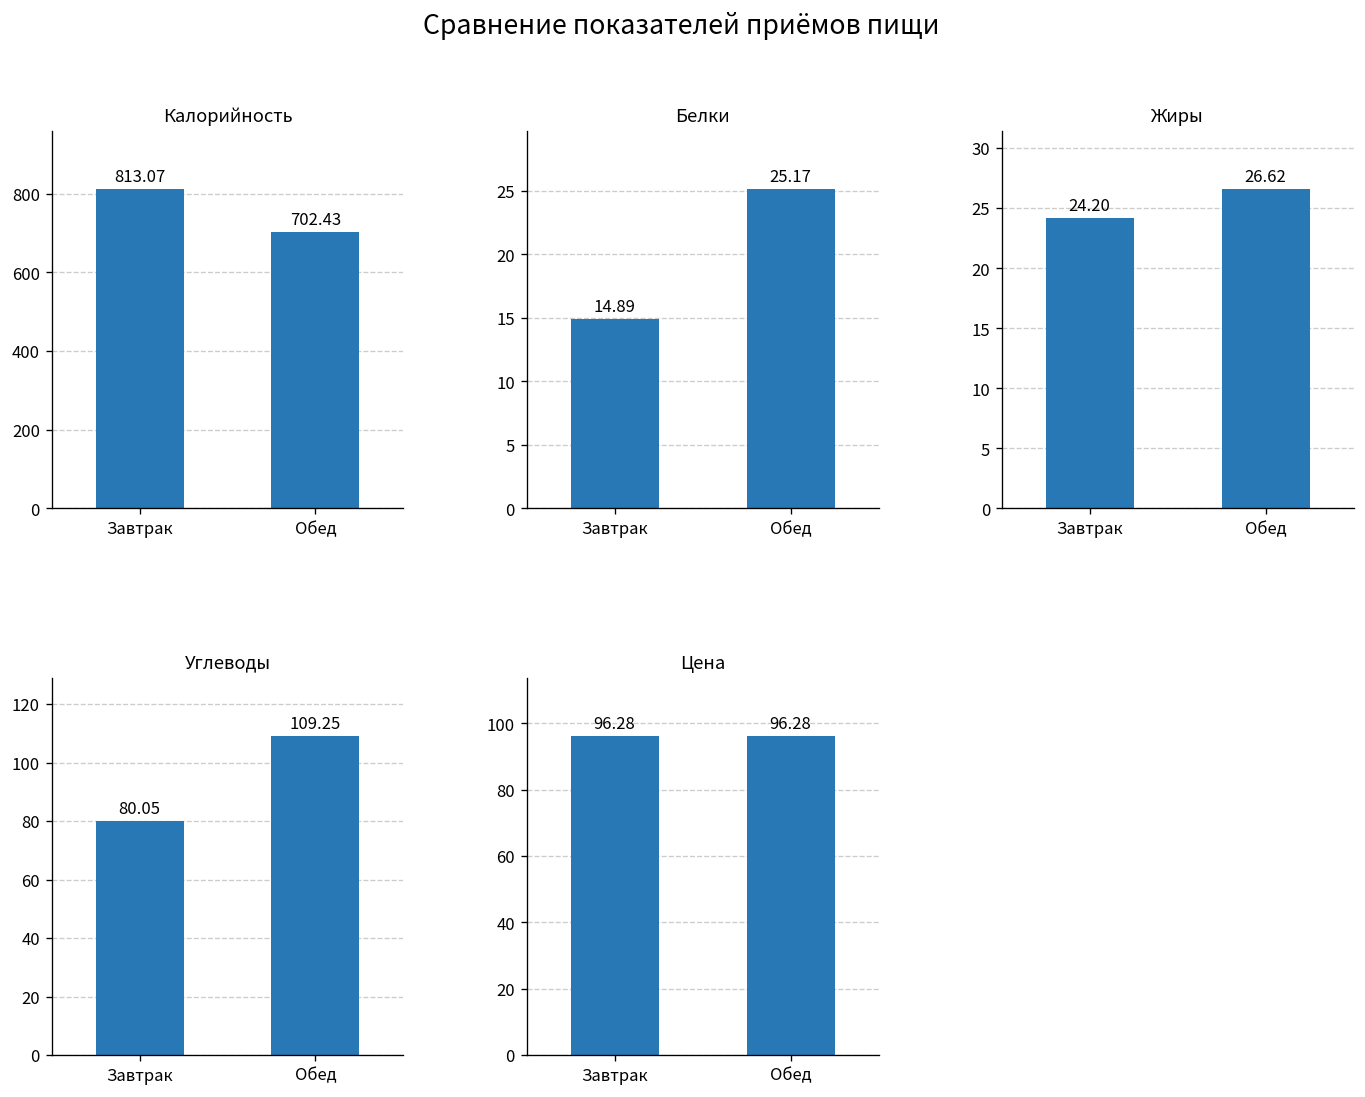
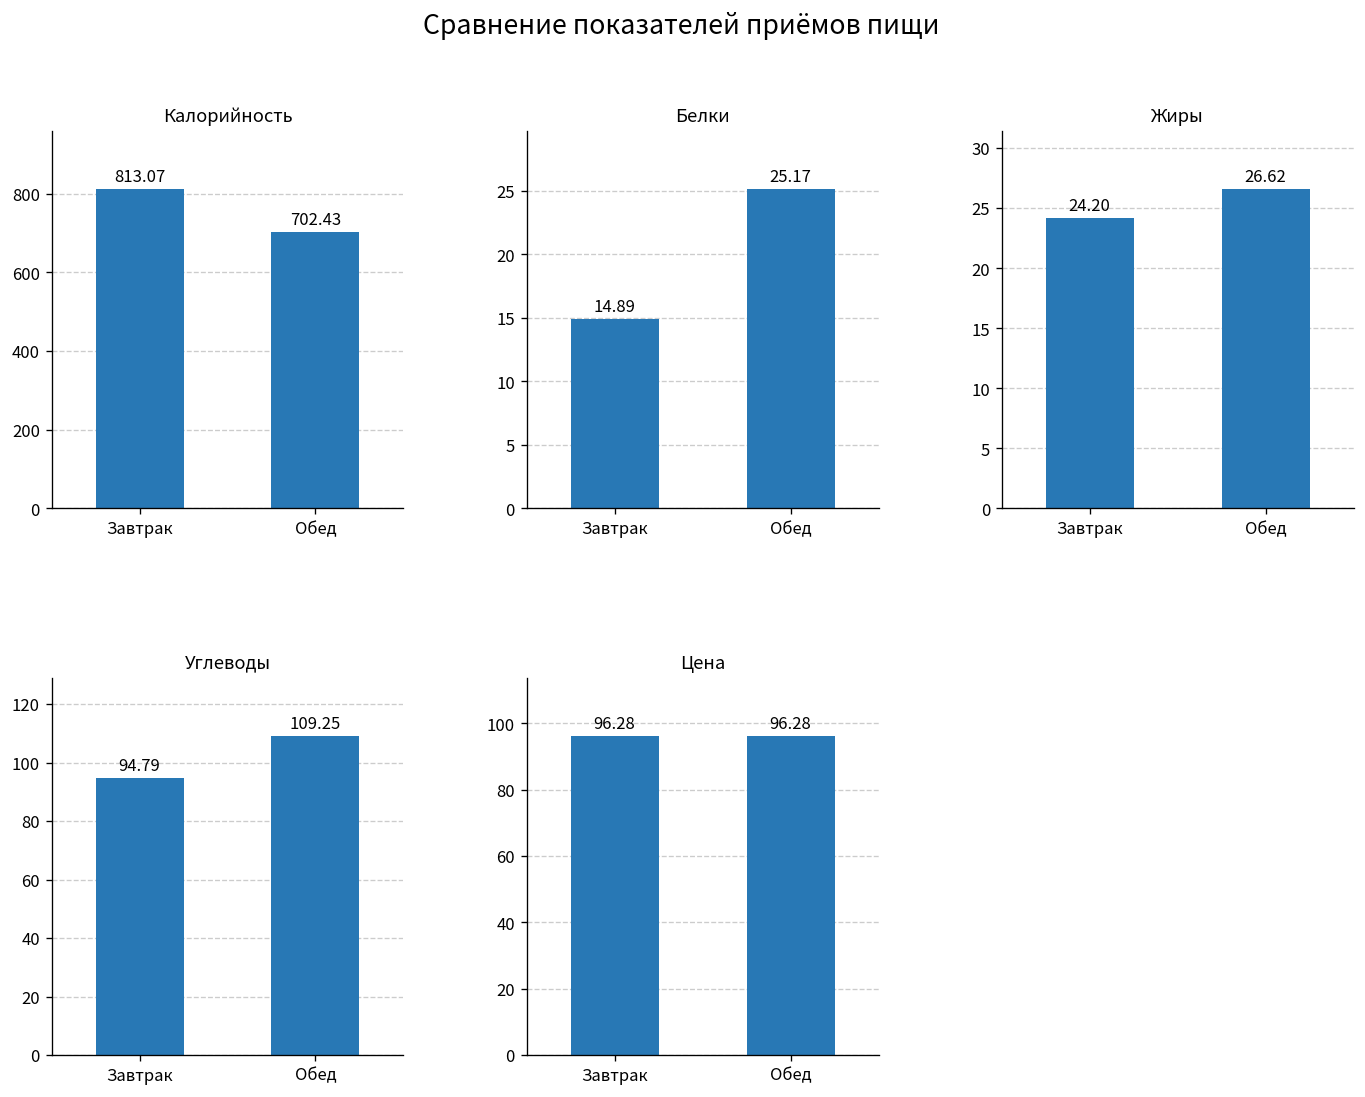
  {
    "Калорийность": {
      "Завтрак": 813.07,
      "Обед": 702.43
    },
    "Белки": {
      "Завтрак": 14.89,
      "Обед": 25.17
    },
    "Жиры": {
      "Завтрак": 24.20,
      "Обед": 26.62
    },
    "Углеводы": {
-     "Завтрак": 80.05,
+     "Завтрак": 94.79,
      "Обед": 109.25
    },
    "Цена": {
      "Завтрак": 96.28,
      "Обед": 96.28
    }
  }
